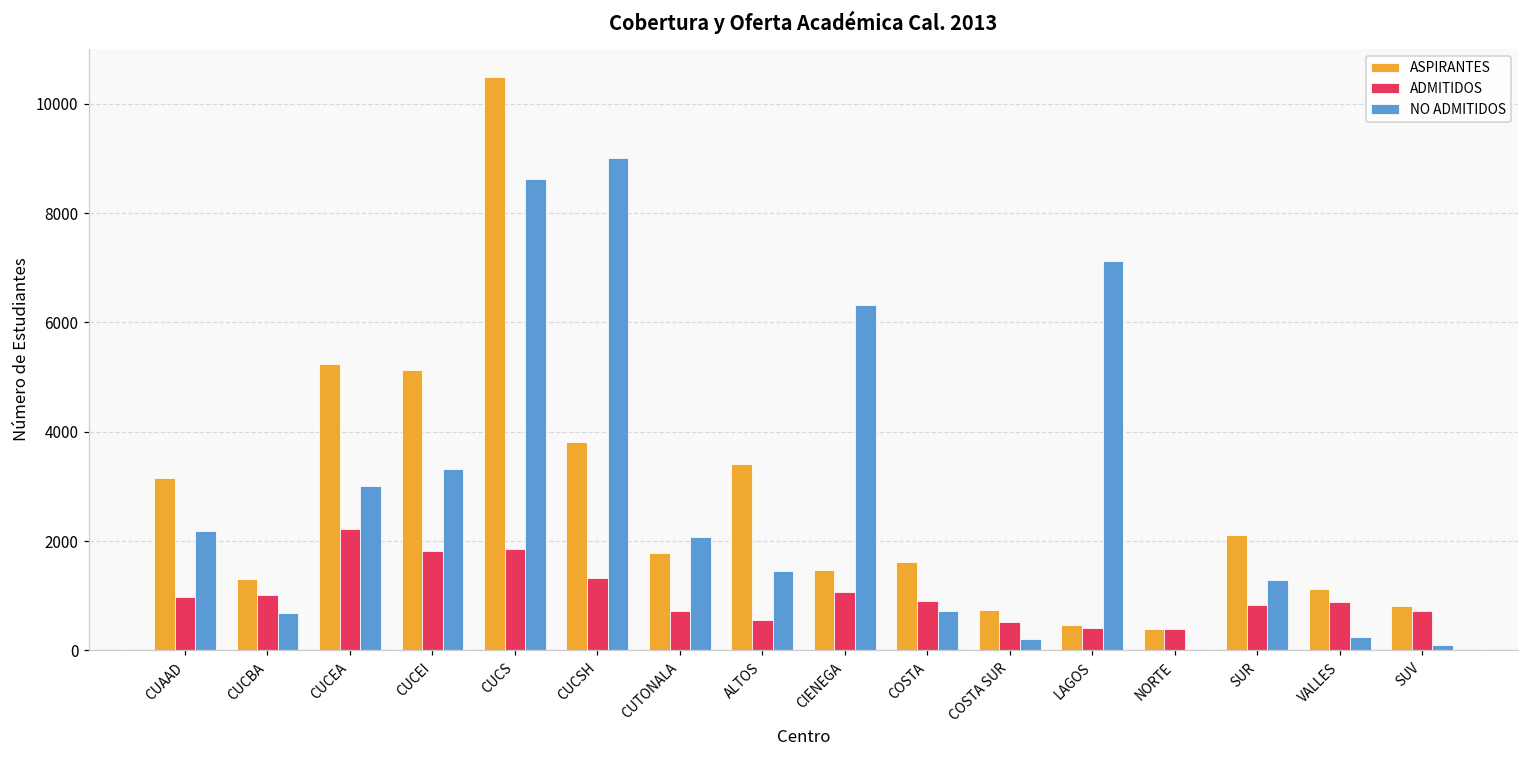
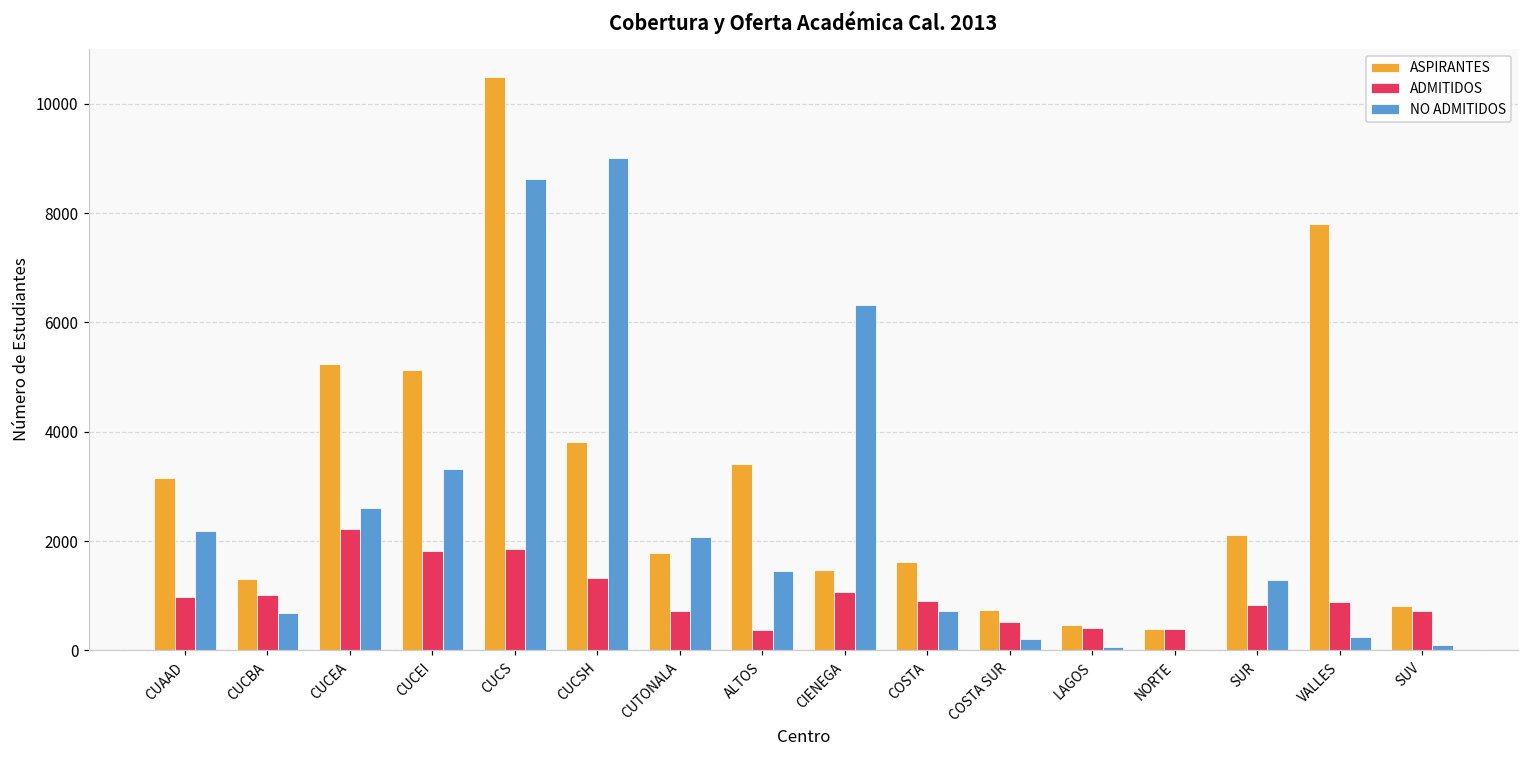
  {
    "ASPIRANTES": {
      "CUAAD": 3200,
      "CUCBA": 1300,
      "CUCEA": 5200,
      "CUCEI": 5100,
      "CUCS": 10500,
      "CUCSH": 3800,
      "CUTONALA": 1800,
      "ALTOS": 3400,
      "CIENEGA": 1500,
      "COSTA": 1600,
      "COSTA SUR": 700,
      "LAGOS": 500,
      "NORTE": 400,
      "SUR": 2100,
-     "VALLES": 1100,
+     "VALLES": 7800,
      "SUV": 800
    },
    "ADMITIDOS": {
      "CUAAD": 1000,
      "CUCBA": 1000,
      "CUCEA": 2200,
      "CUCEI": 1800,
      "CUCS": 1900,
      "CUCSH": 1300,
      "CUTONALA": 700,
-     "ALTOS": 600,
+     "ALTOS": 400,
      "CIENEGA": 1100,
      "COSTA": 900,
      "COSTA SUR": 500,
      "LAGOS": 400,
      "NORTE": 400,
      "SUR": 800,
      "VALLES": 900,
      "SUV": 700
    },
    "NO ADMITIDOS": {
      "CUAAD": 2200,
      "CUCBA": 700,
-     "CUCEA": 3000,
+     "CUCEA": 2600,
      "CUCEI": 3300,
      "CUCS": 8600,
      "CUCSH": 9000,
      "CUTONALA": 2100,
      "ALTOS": 1400,
      "CIENEGA": 6300,
      "COSTA": 700,
      "COSTA SUR": 200,
-     "LAGOS": 7100,
+     "LAGOS": 100,
      "NORTE": 0,
      "SUR": 1300,
      "VALLES": 200,
      "SUV": 100
    }
  }
